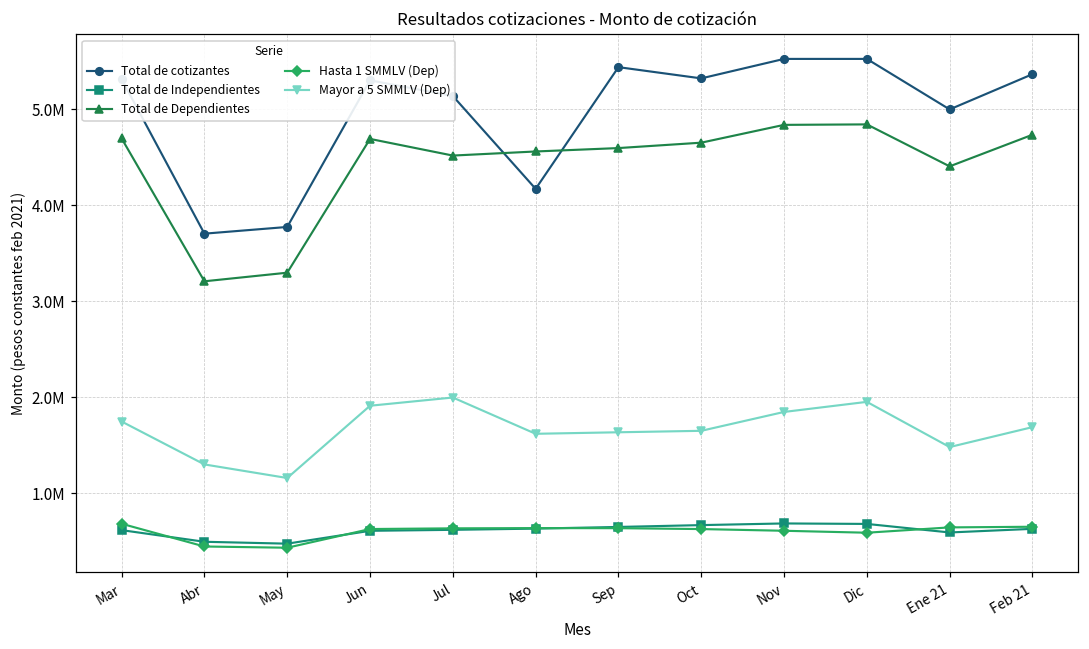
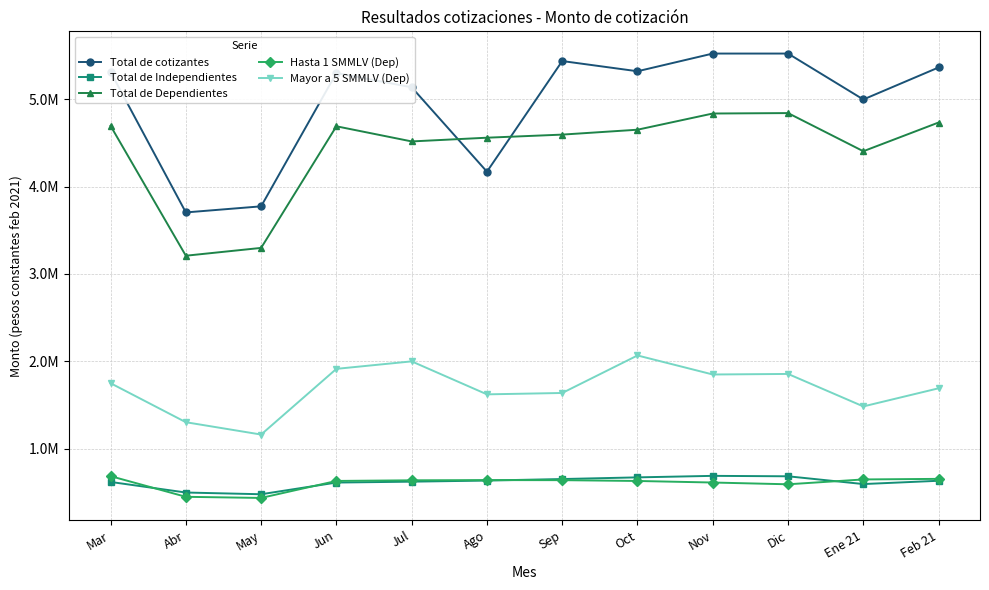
  {
    "Total de cotizantes": {
      "Abr": 3700000,
      "May": 3800000,
      "Ago": 4200000,
      "Sep": 5400000,
      "Oct": 5300000,
      "Nov": 5500000,
      "Dic": 5500000,
      "Ene 21": 5000000,
      "Feb 21": 5400000
    },
    "Mayor a 5 SMMLV (Dep)": {
      "Mar": 1700000,
      "Abr": 1300000,
      "May": 1200000,
      "Jun": 1900000,
      "Jul": 2000000,
      "Ago": 1600000,
      "Sep": 1600000,
-     "Oct": 1700000,
+     "Oct": 2100000,
      "Nov": 1800000,
-     "Dic": 2000000,
+     "Dic": 1900000,
      "Ene 21": 1500000,
      "Feb 21": 1700000
    }
  }
